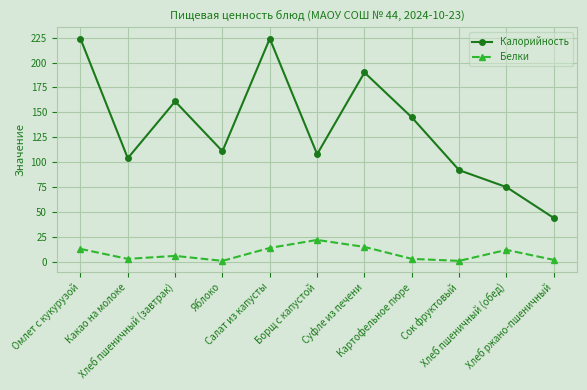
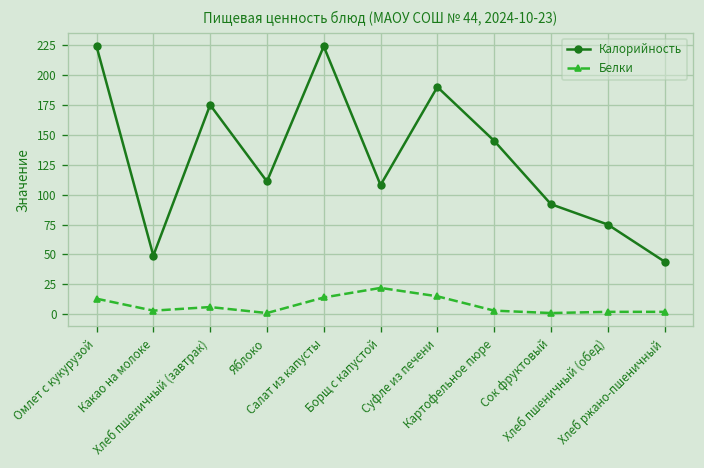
  {
    "Калорийность": {
      "Омлет с кукурузой": 220,
-     "Какао на молоке": 100,
-     "Хлеб пшеничный (завтрак)": 160,
+     "Какао на молоке": 50,
+     "Хлеб пшеничный (завтрак)": 180,
      "Яблоко": 110,
      "Салат из капусты": 220,
      "Борщ с капустой": 110,
      "Суфле из печени": 190,
      "Картофельное пюре": 150,
      "Сок фруктовый": 90,
      "Хлеб пшеничный (обед)": 80,
      "Хлеб ржано-пшеничный": 40
    },
    "Белки": {
      "Омлет с кукурузой": 10,
      "Какао на молоке": 0,
      "Хлеб пшеничный (завтрак)": 10,
      "Яблоко": 0,
      "Салат из капусты": 10,
      "Борщ с капустой": 20,
      "Суфле из печени": 20,
      "Картофельное пюре": 0,
      "Сок фруктовый": 0,
-     "Хлеб пшеничный (обед)": 10,
+     "Хлеб пшеничный (обед)": 0,
      "Хлеб ржано-пшеничный": 0
    }
  }
